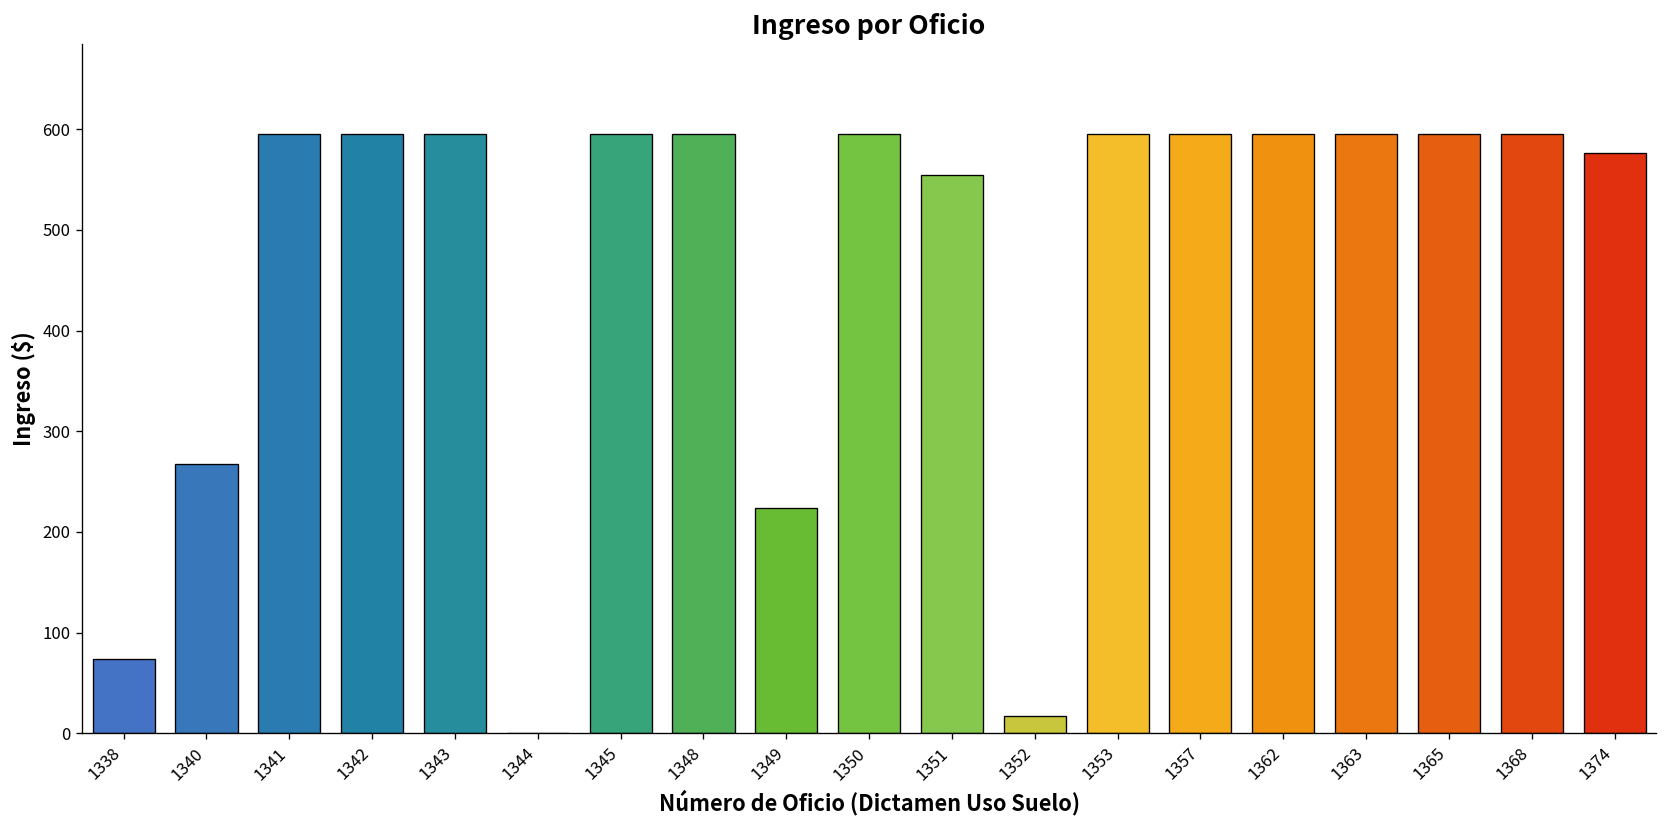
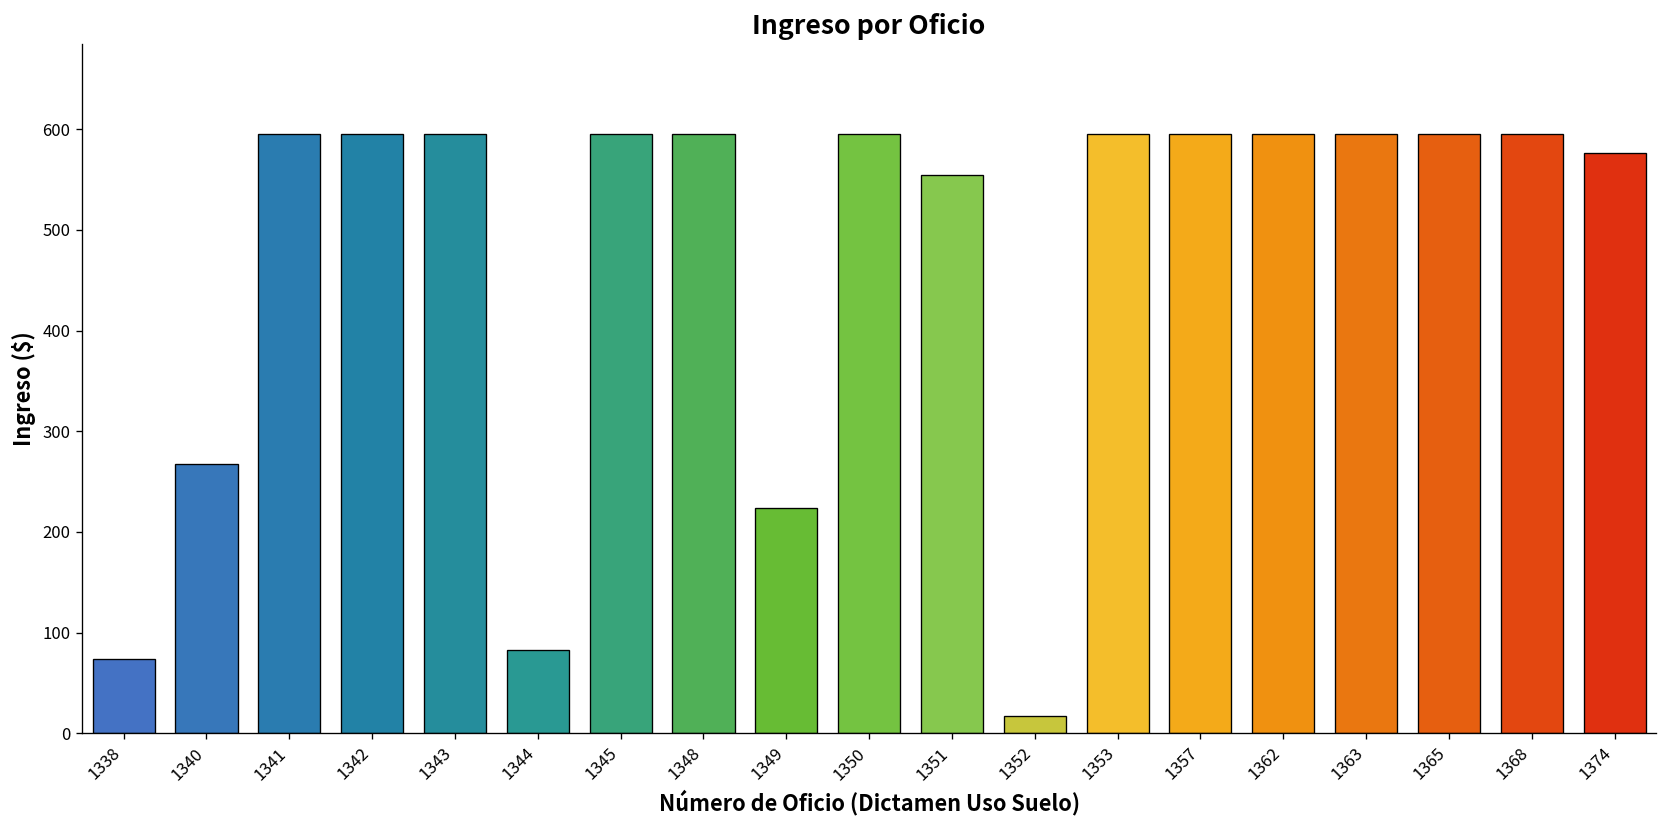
  {
    "1338": 70,
    "1340": 270,
    "1341": 600,
    "1342": 600,
    "1343": 600,
-   "1344": 0,
+   "1344": 80,
    "1345": 600,
    "1348": 600,
    "1349": 220,
    "1350": 600,
    "1351": 560,
    "1352": 20,
    "1353": 600,
    "1357": 600,
    "1362": 600,
    "1363": 600,
    "1365": 600,
    "1368": 600,
    "1374": 580
  }
